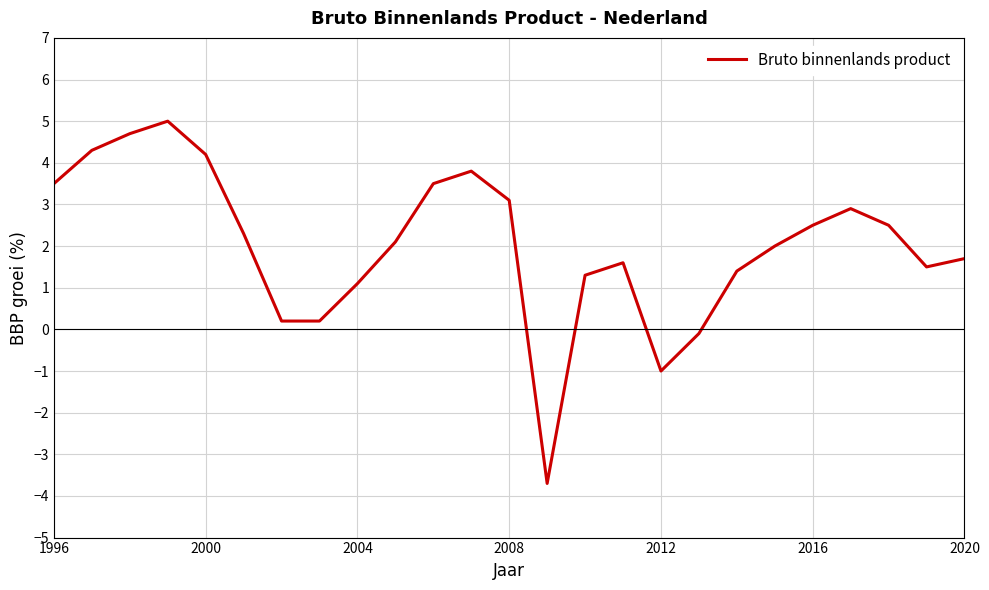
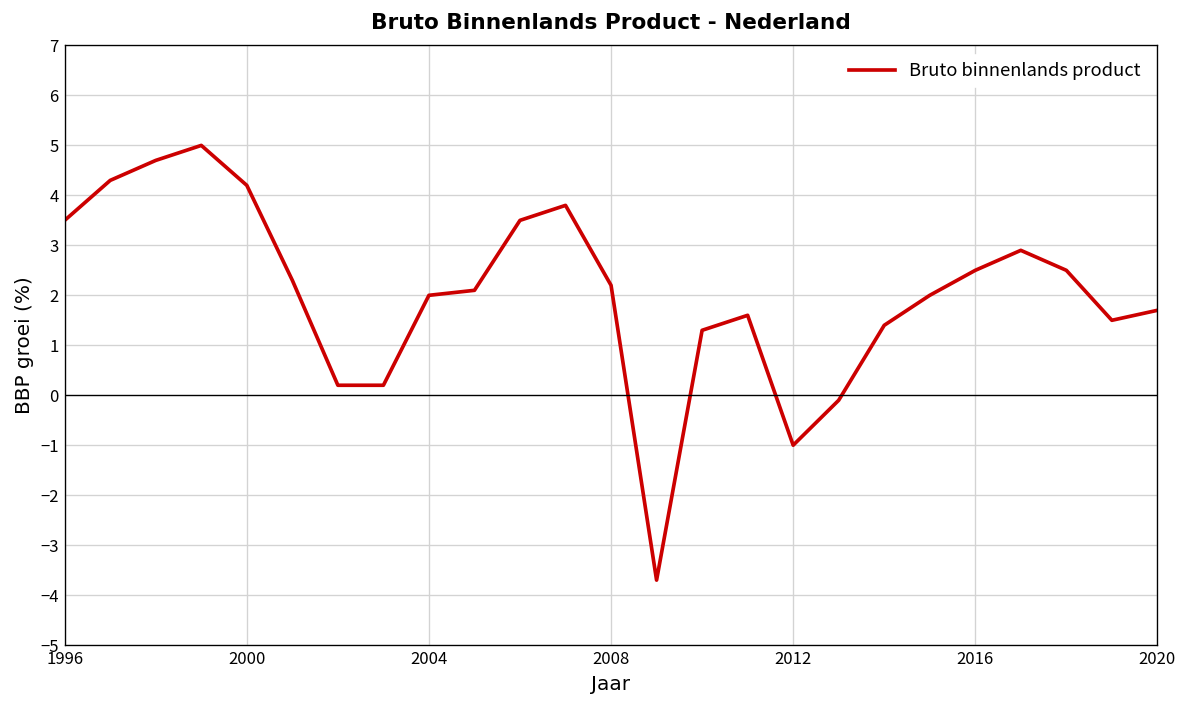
  {
    "1996": 3.5,
    "2000": 4.2,
-   "2004": 1.1,
-   "2008": 3.1,
+   "2004": 2.0,
+   "2008": 2.2,
    "2012": -1.0,
    "2016": 2.5,
    "2020": 1.7
  }
